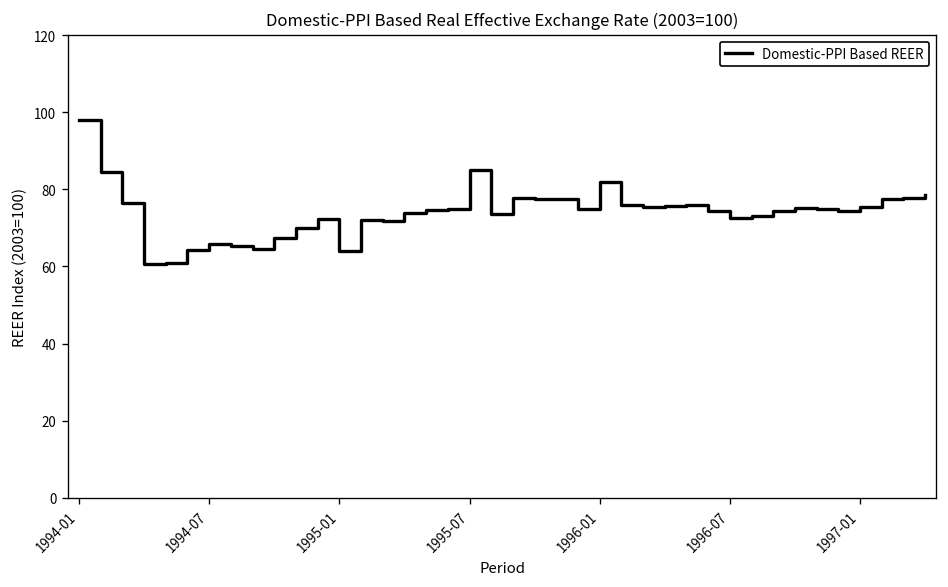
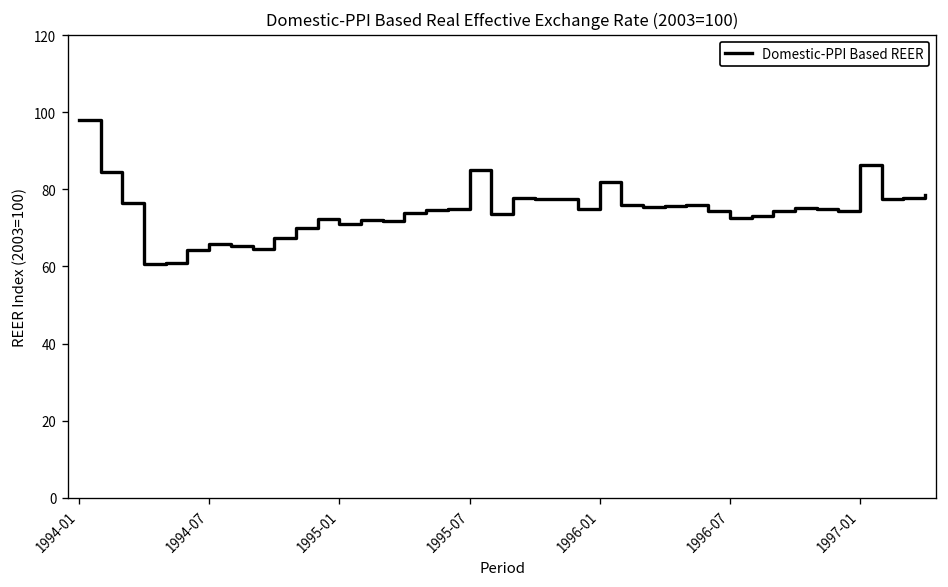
  {
    "1994-01": 98,
    "1994-07": 66,
-   "1995-01": 64,
+   "1995-01": 71,
    "1995-07": 85,
    "1996-01": 82,
    "1996-07": 73,
-   "1997-01": 76
+   "1997-01": 86
  }
